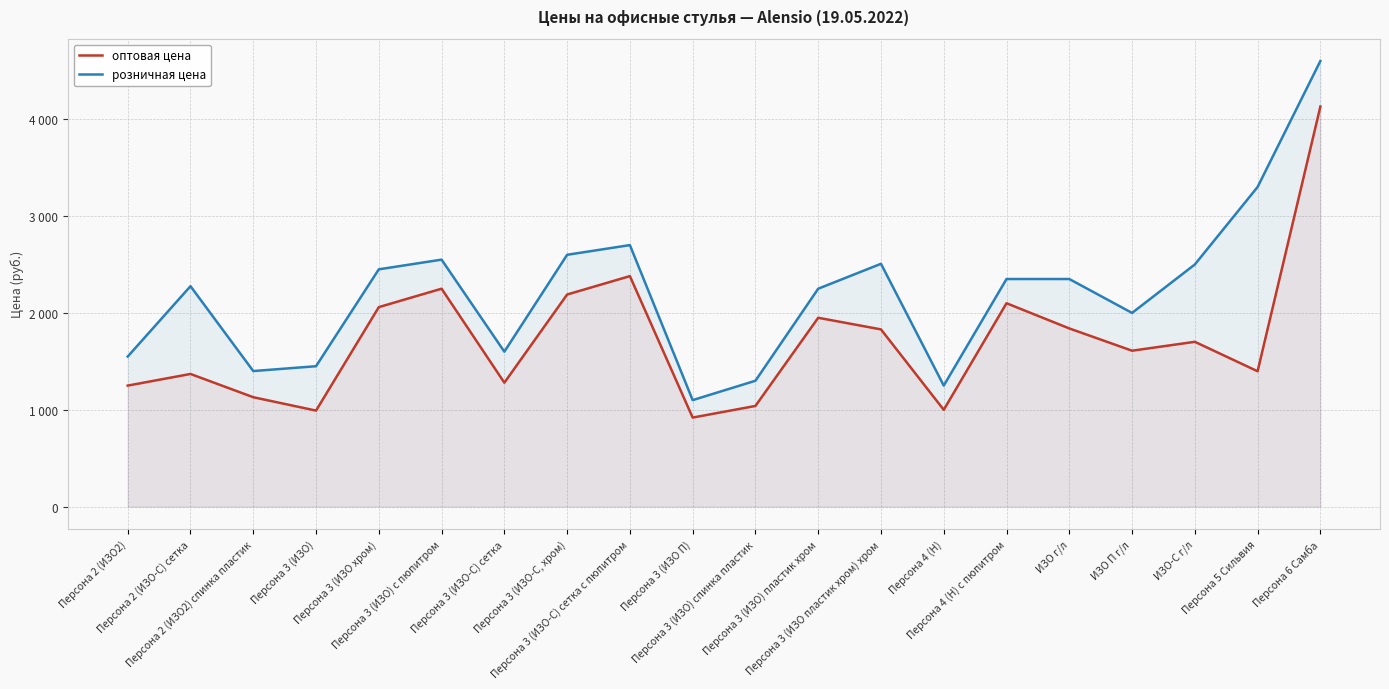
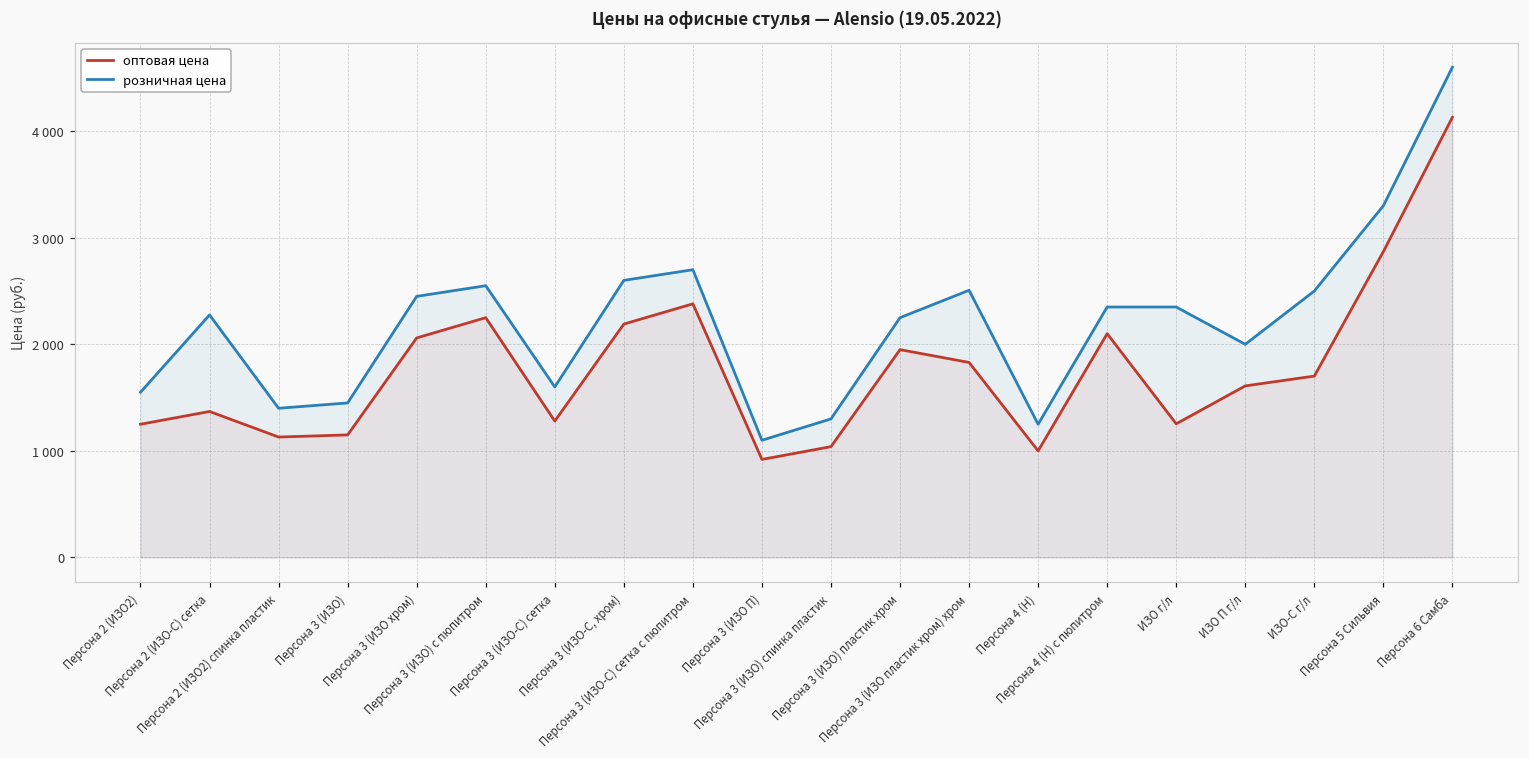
  {
    "оптовая цена": {
      "Персона 2 (ИЗО2)": 1300,
      "Персона 2 (ИЗО-C) сетка": 1400,
      "Персона 2 (ИЗО2) спинка пластик": 1100,
-     "Персона 3 (ИЗО)": 1000,
+     "Персона 3 (ИЗО)": 1200,
      "Персона 3 (ИЗО хром)": 2100,
      "Персона 3 (ИЗО) с пюпитром": 2300,
      "Персона 3 (ИЗО-С) сетка": 1300,
      "Персона 3 (ИЗО-С, хром)": 2200,
      "Персона 3 (ИЗО-С) сетка с пюпитром": 2400,
      "Персона 3 (ИЗО П)": 900,
      "Персона 3 (ИЗО) спинка пластик": 1000,
      "Персона 3 (ИЗО) пластик хром": 2000,
      "Персона 3 (ИЗО пластик хром) хром": 1800,
      "Персона 4 (Н)": 1000,
      "Персона 4 (Н) с пюпитром": 2100,
-     "ИЗО г/л": 1800,
+     "ИЗО г/л": 1300,
      "ИЗО П г/л": 1600,
      "ИЗО-С г/л": 1700,
-     "Персона 5 Сильвия": 1400,
+     "Персона 5 Сильвия": 2900,
      "Персона 6 Самба": 4100
    },
    "розничная цена": {
      "Персона 2 (ИЗО2)": 1600,
      "Персона 2 (ИЗО-C) сетка": 2300,
      "Персона 2 (ИЗО2) спинка пластик": 1400,
      "Персона 3 (ИЗО)": 1500,
      "Персона 3 (ИЗО хром)": 2500,
      "Персона 3 (ИЗО) с пюпитром": 2600,
      "Персона 3 (ИЗО-С) сетка": 1600,
      "Персона 3 (ИЗО-С, хром)": 2600,
      "Персона 3 (ИЗО-С) сетка с пюпитром": 2700,
      "Персона 3 (ИЗО П)": 1100,
      "Персона 3 (ИЗО) спинка пластик": 1300,
      "Персона 3 (ИЗО) пластик хром": 2300,
      "Персона 3 (ИЗО пластик хром) хром": 2500,
      "Персона 4 (Н)": 1300,
      "Персона 4 (Н) с пюпитром": 2400,
      "ИЗО г/л": 2400,
      "ИЗО П г/л": 2000,
      "ИЗО-С г/л": 2500,
      "Персона 5 Сильвия": 3300,
      "Персона 6 Самба": 4600
    }
  }
